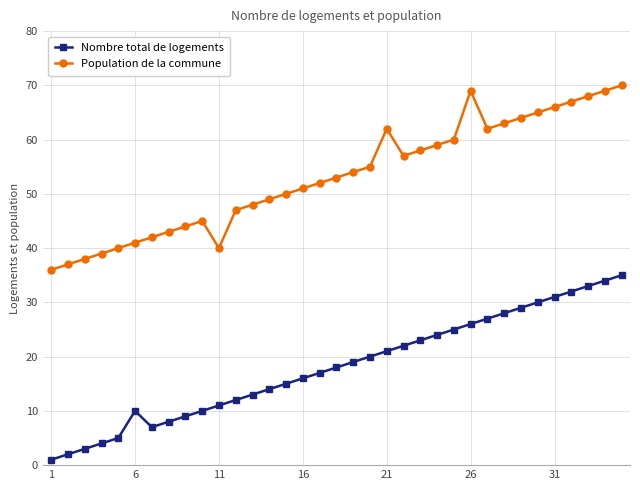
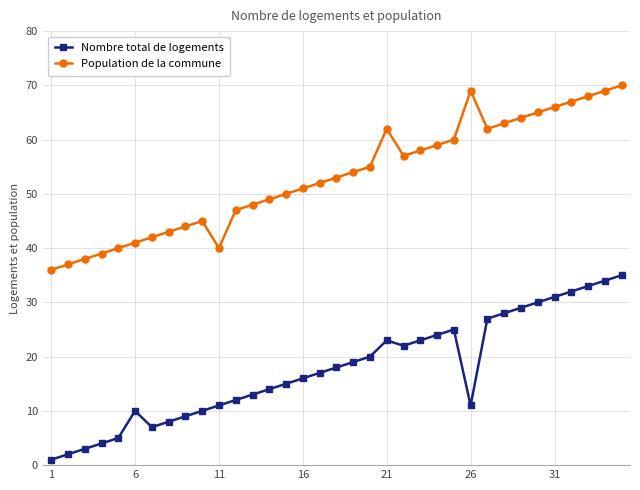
  {
    "Nombre total de logements": {
      "1": 1,
      "6": 10,
      "11": 11,
      "16": 16,
-     "21": 21,
-     "26": 26,
+     "21": 23,
+     "26": 11,
      "31": 31
    },
    "Population de la commune": {
      "1": 36,
      "6": 41,
      "11": 40,
      "16": 51,
      "21": 62,
      "26": 69,
      "31": 66
    }
  }
